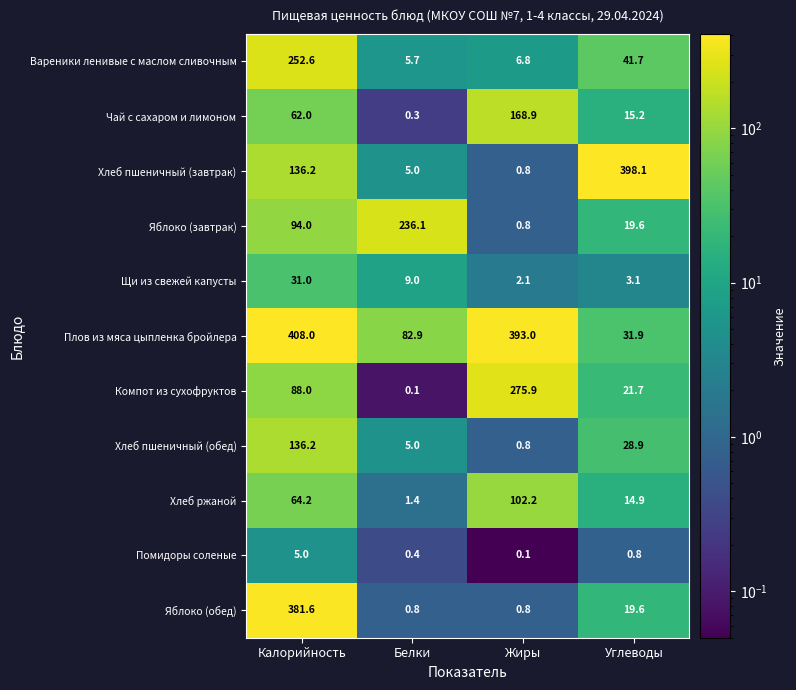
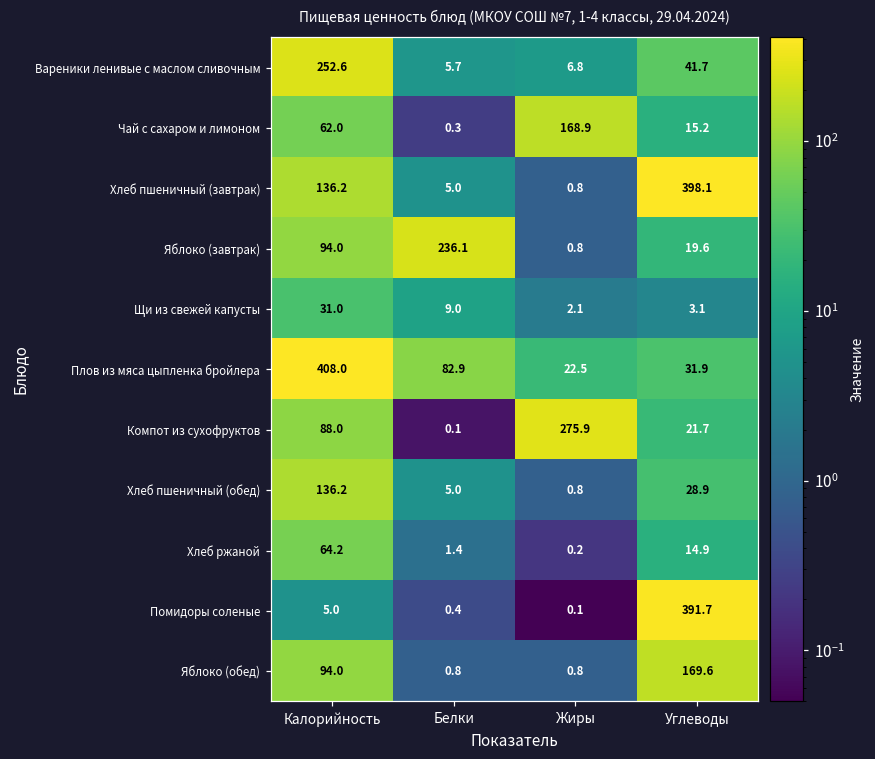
  {
    "Вареники ленивые с маслом сливочным": {
      "Калорийность": 252.6,
      "Белки": 5.7,
      "Жиры": 6.8,
      "Углеводы": 41.7
    },
    "Чай с сахаром и лимоном": {
      "Калорийность": 62.0,
      "Белки": 0.3,
      "Жиры": 168.9,
      "Углеводы": 15.2
    },
    "Хлеб пшеничный (завтрак)": {
      "Калорийность": 136.2,
      "Белки": 5.0,
      "Жиры": 0.8,
      "Углеводы": 398.1
    },
    "Яблоко (завтрак)": {
      "Калорийность": 94.0,
      "Белки": 236.1,
      "Жиры": 0.8,
      "Углеводы": 19.6
    },
    "Щи из свежей капусты": {
      "Калорийность": 31.0,
      "Белки": 9.0,
      "Жиры": 2.1,
      "Углеводы": 3.1
    },
    "Плов из мяса цыпленка бройлера": {
      "Калорийность": 408.0,
      "Белки": 82.9,
-     "Жиры": 393.0,
+     "Жиры": 22.5,
      "Углеводы": 31.9
    },
    "Компот из сухофруктов": {
      "Калорийность": 88.0,
      "Белки": 0.1,
      "Жиры": 275.9,
      "Углеводы": 21.7
    },
    "Хлеб пшеничный (обед)": {
      "Калорийность": 136.2,
      "Белки": 5.0,
      "Жиры": 0.8,
      "Углеводы": 28.9
    },
    "Хлеб ржаной": {
      "Калорийность": 64.2,
      "Белки": 1.4,
-     "Жиры": 102.2,
+     "Жиры": 0.2,
      "Углеводы": 14.9
    },
    "Помидоры соленые": {
      "Калорийность": 5.0,
      "Белки": 0.4,
      "Жиры": 0.1,
-     "Углеводы": 0.8
+     "Углеводы": 391.7
    },
    "Яблоко (обед)": {
-     "Калорийность": 381.6,
+     "Калорийность": 94.0,
      "Белки": 0.8,
      "Жиры": 0.8,
-     "Углеводы": 19.6
+     "Углеводы": 169.6
    }
  }
